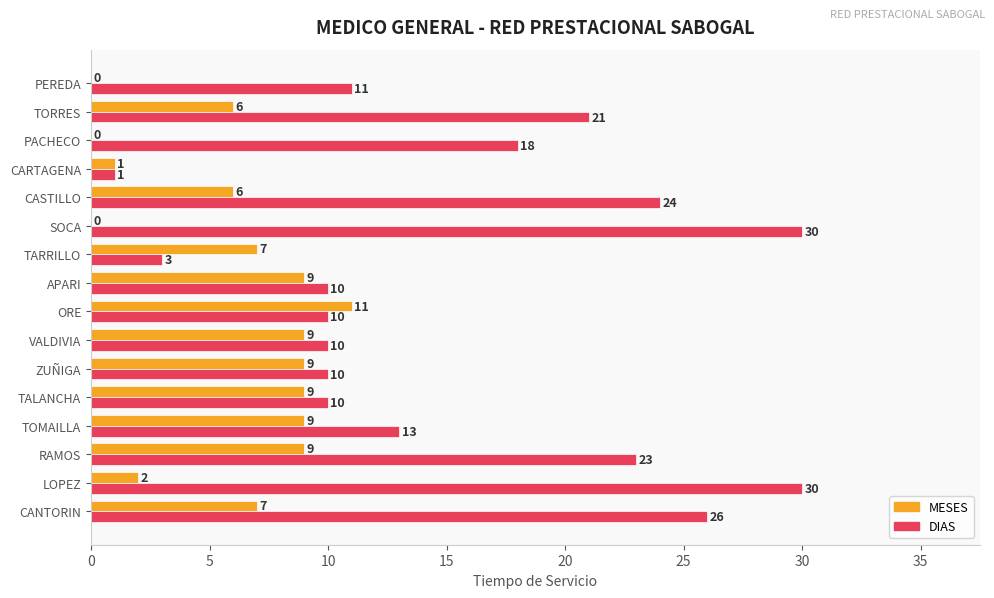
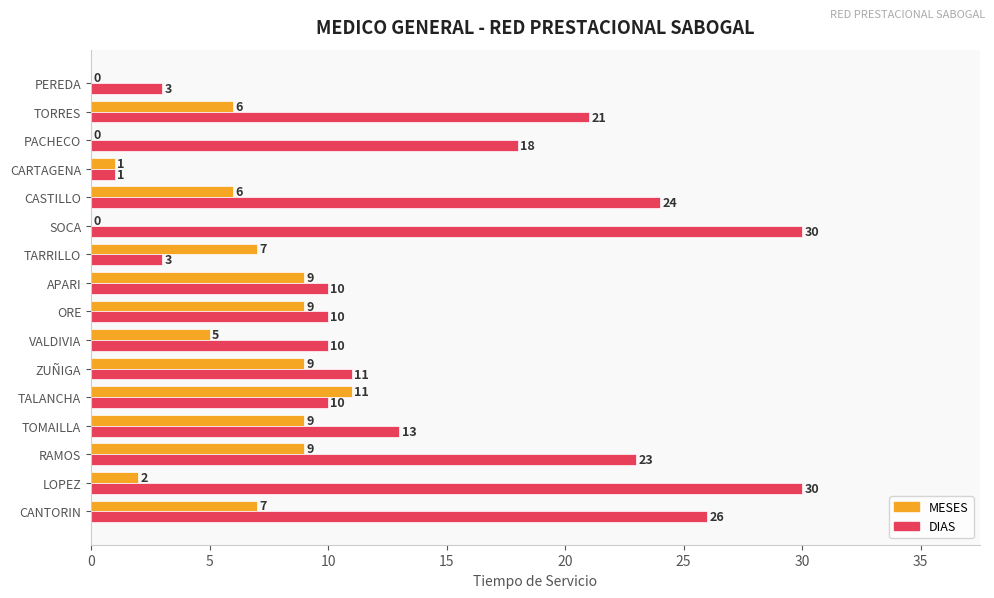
  {
    "MESES": {
      "PEREDA": 0,
      "TORRES": 6,
      "PACHECO": 0,
      "CASTILLO": 6,
      "SOCA": 0,
      "TARRILLO": 7,
      "APARI": 9,
-     "ORE": 11,
-     "VALDIVIA": 9,
+     "ORE": 9,
+     "VALDIVIA": 5,
      "ZUÑIGA": 9,
-     "TALANCHA": 9,
+     "TALANCHA": 11,
      "TOMAILLA": 9,
      "RAMOS": 9,
      "LOPEZ": 2,
      "CANTORIN": 7
    },
    "DIAS": {
-     "PEREDA": 11,
+     "PEREDA": 3,
      "TORRES": 21,
      "PACHECO": 18,
      "CASTILLO": 24,
      "SOCA": 30,
      "TARRILLO": 3,
      "APARI": 10,
      "ORE": 10,
      "VALDIVIA": 10,
-     "ZUÑIGA": 10,
+     "ZUÑIGA": 11,
      "TALANCHA": 10,
      "TOMAILLA": 13,
      "RAMOS": 23,
      "LOPEZ": 30,
      "CANTORIN": 26
    }
  }
